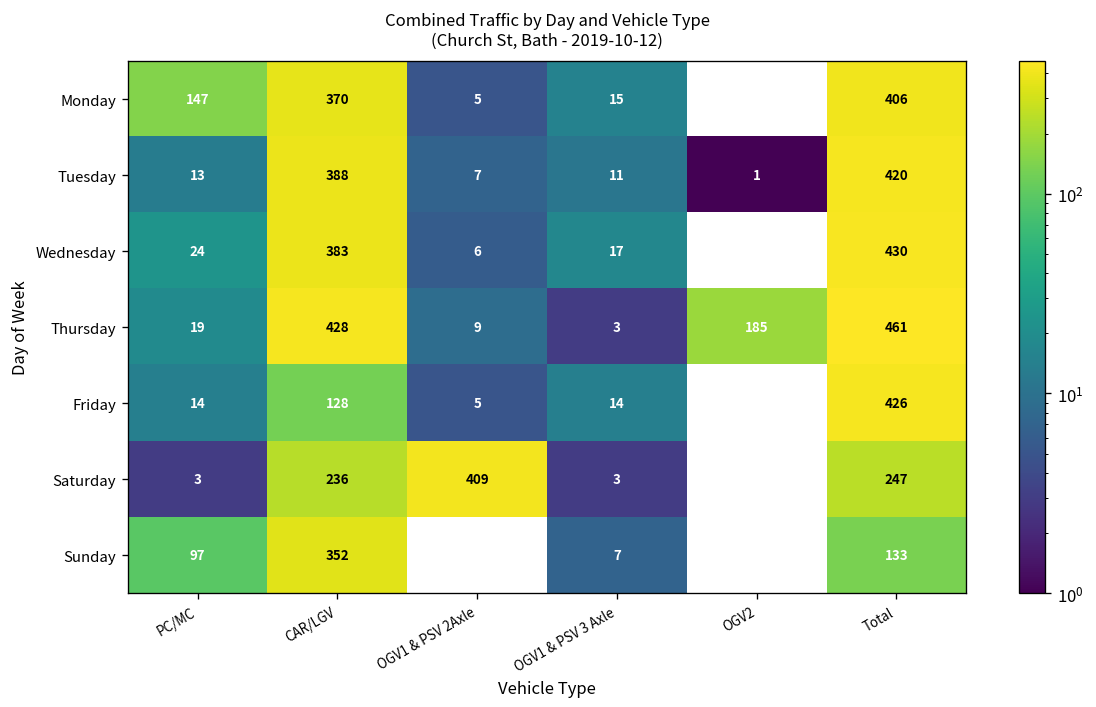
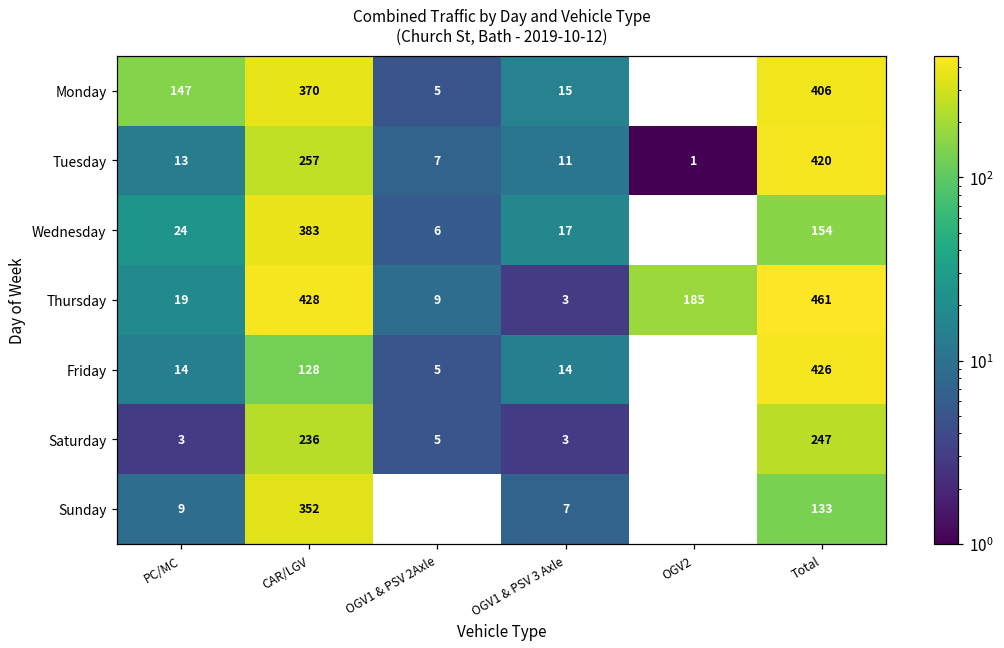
  {
    "Monday": {
      "PC/MC": 147,
      "CAR/LGV": 370,
      "OGV1 & PSV 2Axle": 5,
      "OGV1 & PSV 3 Axle": 15,
      "Total": 406
    },
    "Tuesday": {
      "PC/MC": 13,
-     "CAR/LGV": 388,
+     "CAR/LGV": 257,
      "OGV1 & PSV 2Axle": 7,
      "OGV1 & PSV 3 Axle": 11,
      "OGV2": 1,
      "Total": 420
    },
    "Wednesday": {
      "PC/MC": 24,
      "CAR/LGV": 383,
      "OGV1 & PSV 2Axle": 6,
      "OGV1 & PSV 3 Axle": 17,
-     "Total": 430
+     "Total": 154
    },
    "Thursday": {
      "PC/MC": 19,
      "CAR/LGV": 428,
      "OGV1 & PSV 2Axle": 9,
      "OGV1 & PSV 3 Axle": 3,
      "OGV2": 185,
      "Total": 461
    },
    "Friday": {
      "PC/MC": 14,
      "CAR/LGV": 128,
      "OGV1 & PSV 2Axle": 5,
      "OGV1 & PSV 3 Axle": 14,
      "Total": 426
    },
    "Saturday": {
      "PC/MC": 3,
      "CAR/LGV": 236,
-     "OGV1 & PSV 2Axle": 409,
+     "OGV1 & PSV 2Axle": 5,
      "OGV1 & PSV 3 Axle": 3,
      "Total": 247
    },
    "Sunday": {
-     "PC/MC": 97,
+     "PC/MC": 9,
      "CAR/LGV": 352,
      "OGV1 & PSV 3 Axle": 7,
      "Total": 133
    }
  }
